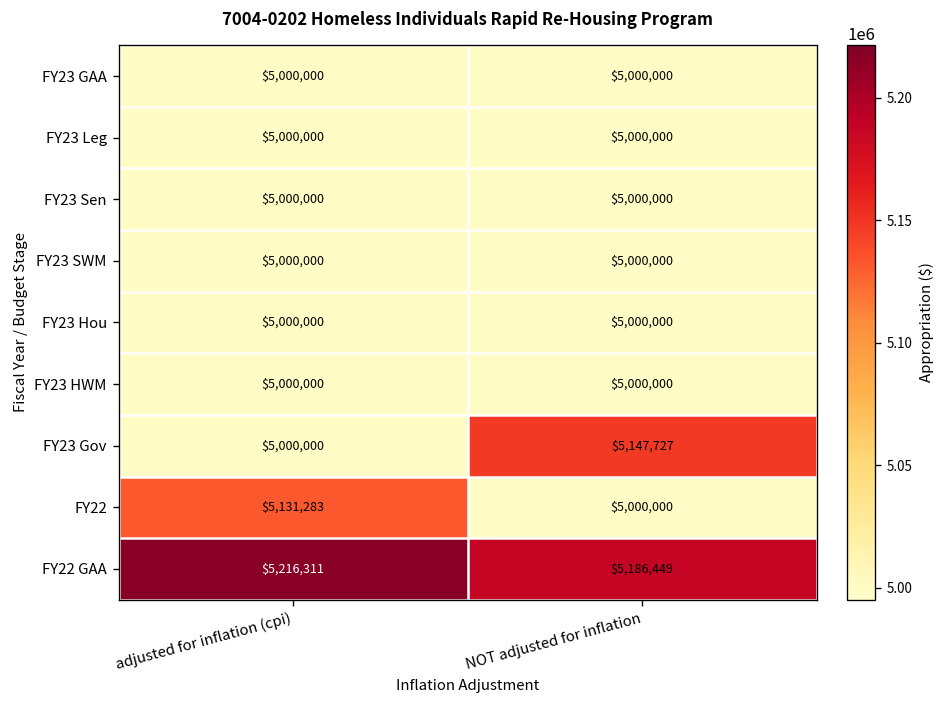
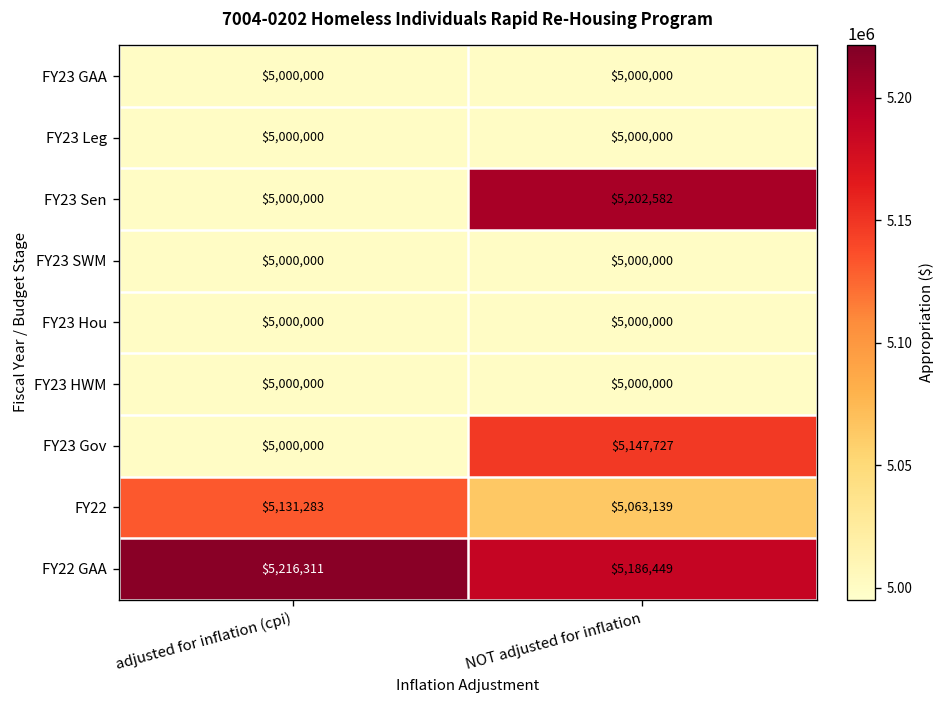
  {
    "FY23 GAA": {
      "adjusted for inflation (cpi)": "$5,000,000",
      "NOT adjusted for inflation": "$5,000,000"
    },
    "FY23 Leg": {
      "adjusted for inflation (cpi)": "$5,000,000",
      "NOT adjusted for inflation": "$5,000,000"
    },
    "FY23 Sen": {
      "adjusted for inflation (cpi)": "$5,000,000",
-     "NOT adjusted for inflation": "$5,000,000"
+     "NOT adjusted for inflation": "$5,202,582"
    },
    "FY23 SWM": {
      "adjusted for inflation (cpi)": "$5,000,000",
      "NOT adjusted for inflation": "$5,000,000"
    },
    "FY23 Hou": {
      "adjusted for inflation (cpi)": "$5,000,000",
      "NOT adjusted for inflation": "$5,000,000"
    },
    "FY23 HWM": {
      "adjusted for inflation (cpi)": "$5,000,000",
      "NOT adjusted for inflation": "$5,000,000"
    },
    "FY23 Gov": {
      "adjusted for inflation (cpi)": "$5,000,000",
      "NOT adjusted for inflation": "$5,147,727"
    },
    "FY22": {
      "adjusted for inflation (cpi)": "$5,131,283",
-     "NOT adjusted for inflation": "$5,000,000"
+     "NOT adjusted for inflation": "$5,063,139"
    },
    "FY22 GAA": {
      "adjusted for inflation (cpi)": "$5,216,311",
      "NOT adjusted for inflation": "$5,186,449"
    }
  }
